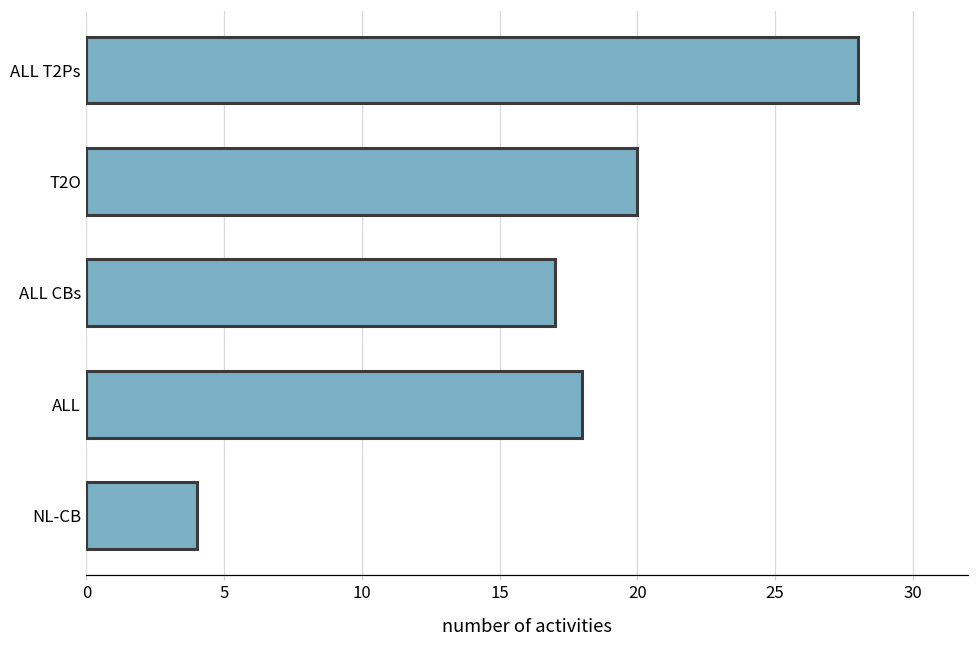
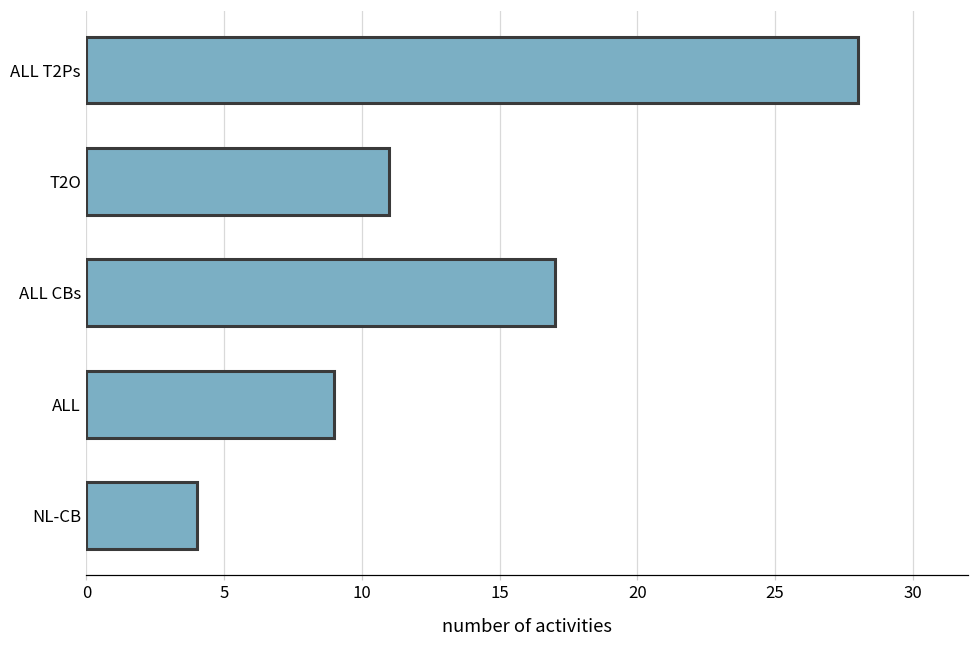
  {
    "ALL T2Ps": 28,
-   "T2O": 20,
+   "T2O": 11,
    "ALL CBs": 17,
-   "ALL": 18,
+   "ALL": 9,
    "NL-CB": 4
  }
